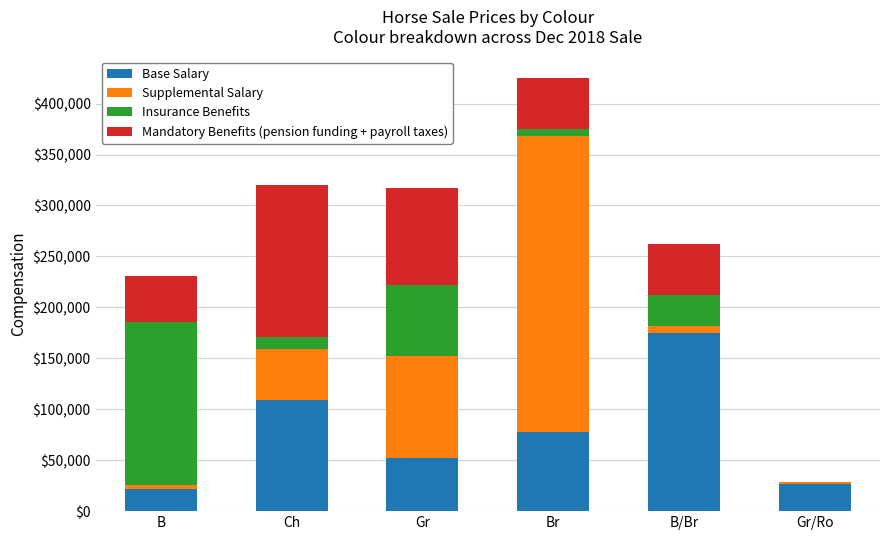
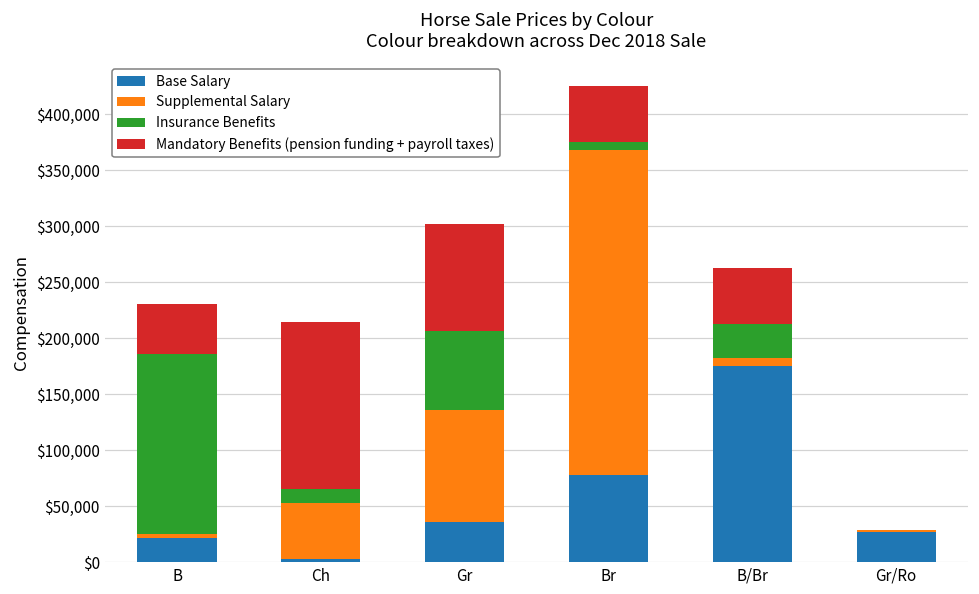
  {
    "Base Salary": {
      "B": "$22,000",
-     "Ch": "$109,000",
-     "Gr": "$52,000",
+     "Ch": "$3,000",
+     "Gr": "$36,000",
      "Br": "$78,000",
      "B/Br": "$175,000",
      "Gr/Ro": "$27,000"
    },
    "Supplemental Salary": {
      "B": "$4,000",
      "Ch": "$50,000",
      "Gr": "$100,000",
      "Br": "$290,000",
      "B/Br": "$7,000"
    },
    "Insurance Benefits": {
      "B": "$160,000",
      "Ch": "$12,000",
      "Gr": "$70,000",
      "Br": "$7,000",
      "B/Br": "$30,000",
      "Gr/Ro": "$0"
    },
    "Mandatory Benefits (pension funding + payroll taxes)": {
      "B": "$45,000",
      "Ch": "$149,000",
      "Gr": "$95,000",
      "Br": "$50,000",
      "B/Br": "$50,000",
      "Gr/Ro": "$0"
    }
  }
